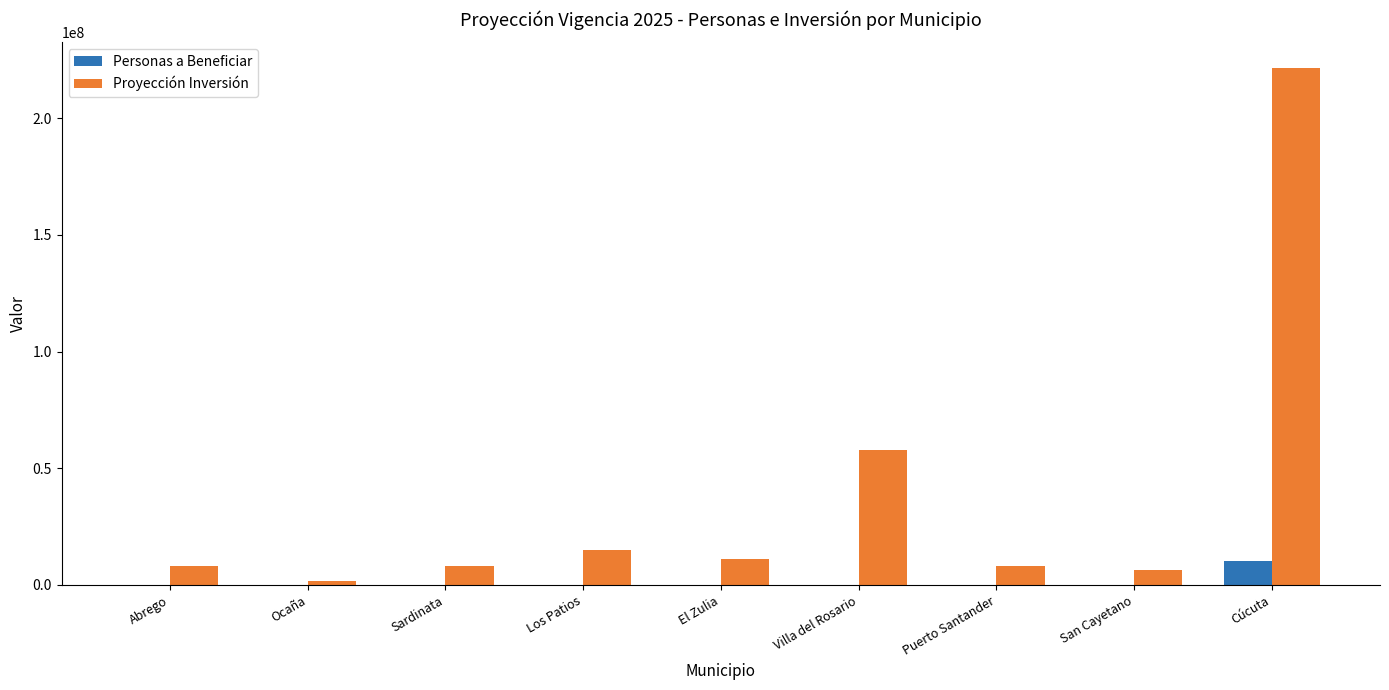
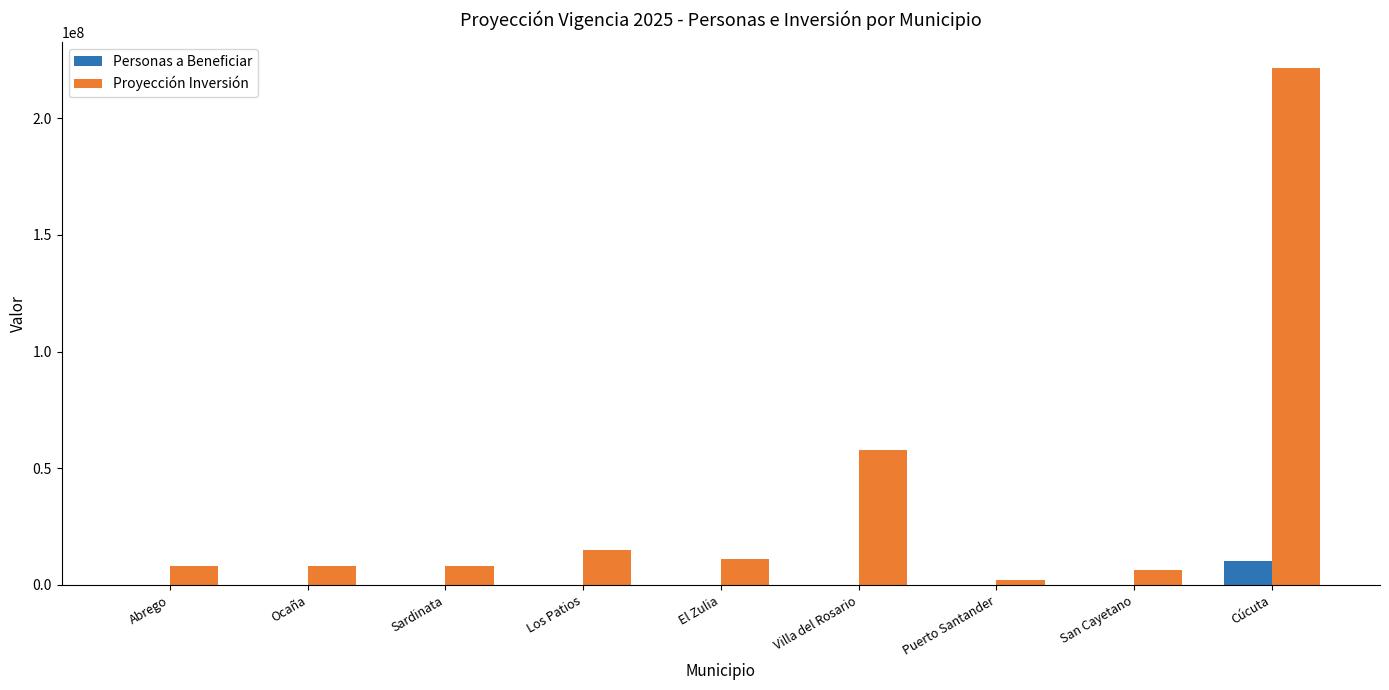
  {
    "Personas a Beneficiar": {
      "Cúcuta": 10000000
    },
    "Proyección Inversión": {
      "Abrego": 8000000,
-     "Ocaña": 2000000,
+     "Ocaña": 8000000,
      "Sardinata": 8000000,
      "Los Patios": 15000000,
      "El Zulia": 11000000,
      "Villa del Rosario": 58000000,
-     "Puerto Santander": 8000000,
+     "Puerto Santander": 2000000,
      "San Cayetano": 6000000,
      "Cúcuta": 221000000
    }
  }
